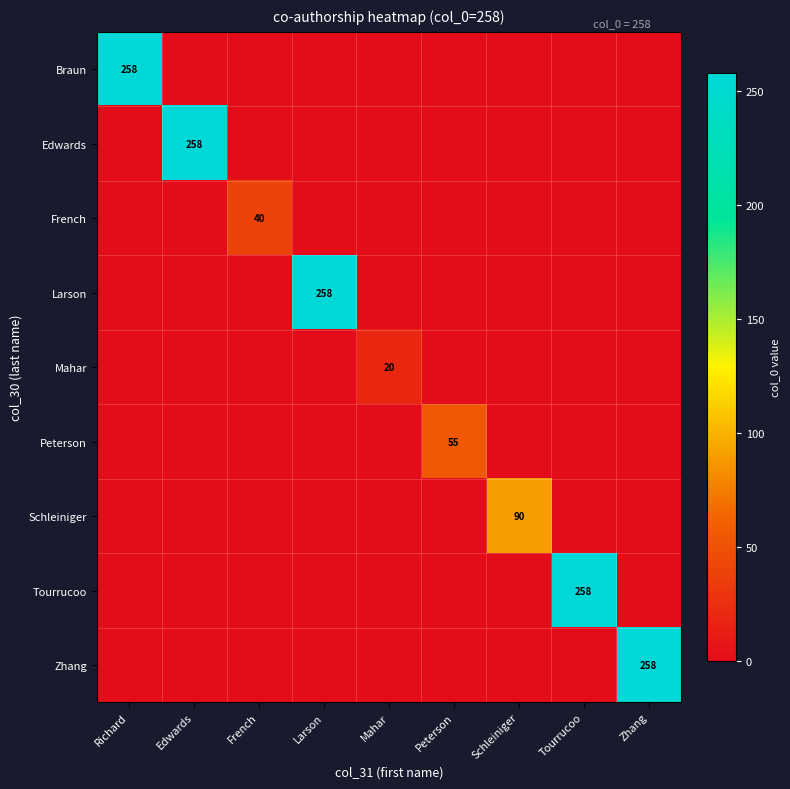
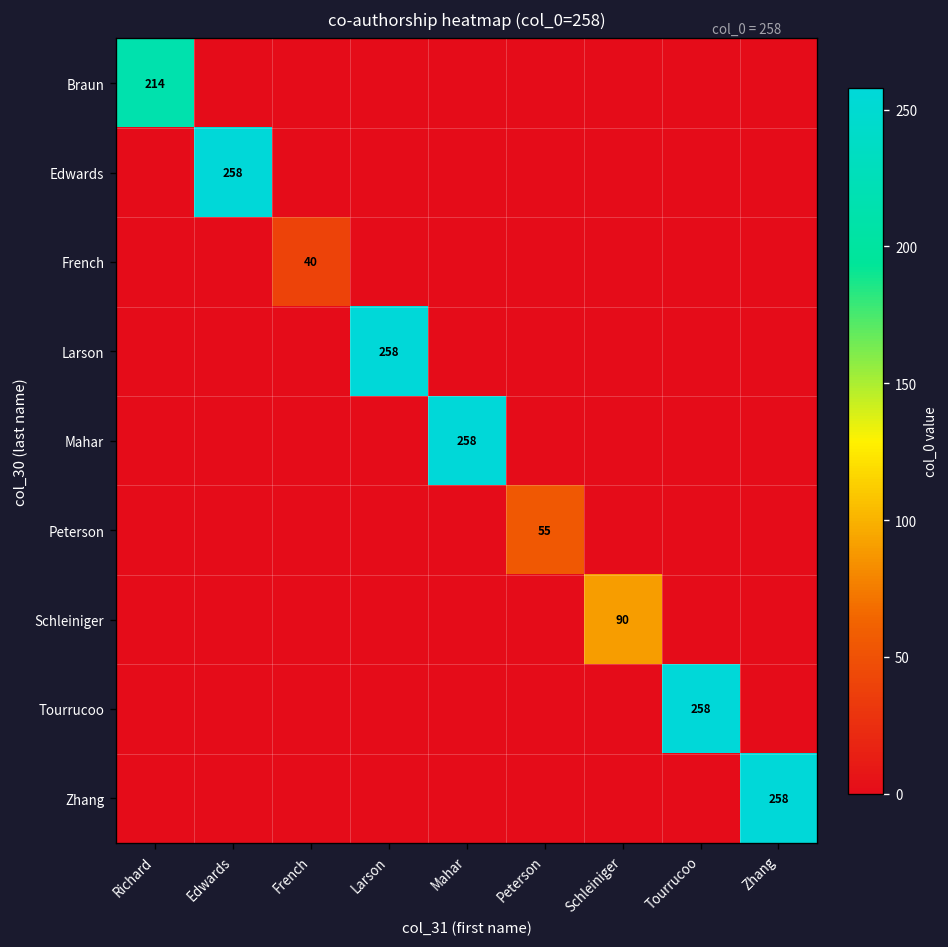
  {
    "Braun": {
-     "Richard": 258
+     "Richard": 214
    },
    "Edwards": {
      "Edwards": 258
    },
    "French": {
      "French": 40
    },
    "Larson": {
      "Larson": 258
    },
    "Mahar": {
-     "Mahar": 20
+     "Mahar": 258
    },
    "Peterson": {
      "Peterson": 55
    },
    "Schleiniger": {
      "Schleiniger": 90
    },
    "Tourrucoo": {
      "Tourrucoo": 258
    },
    "Zhang": {
      "Zhang": 258
    }
  }
